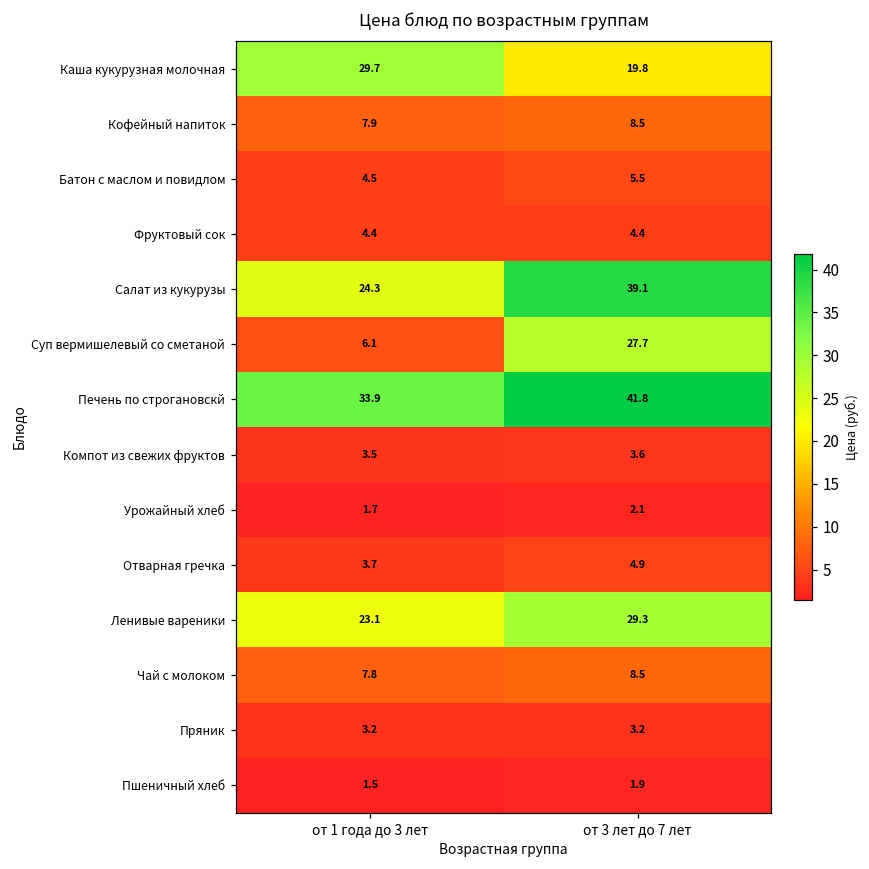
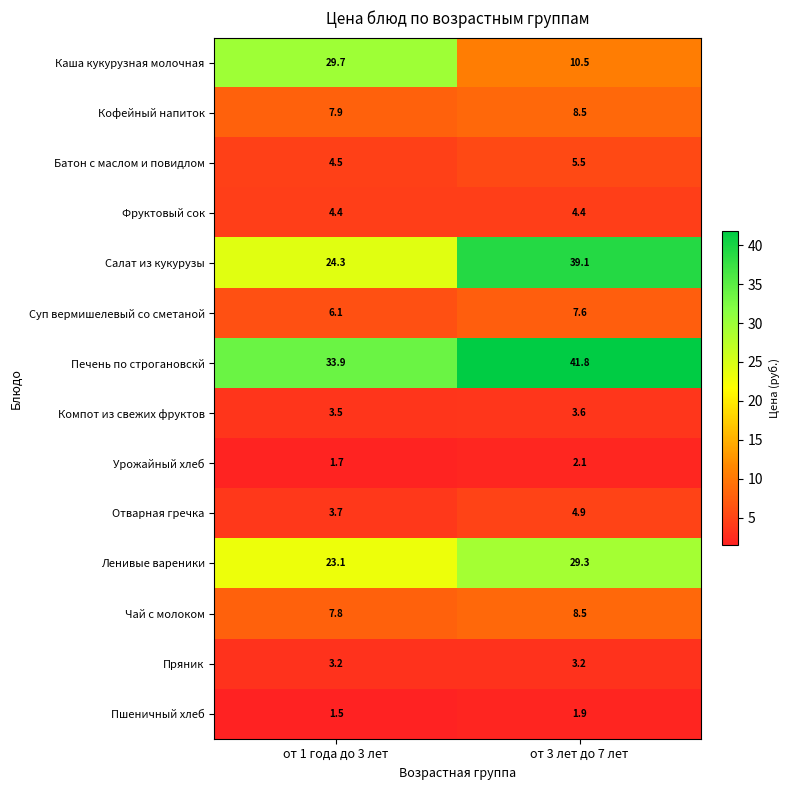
  {
    "Каша кукурузная молочная": {
      "от 1 года до 3 лет": 29.7,
-     "от 3 лет до 7 лет": 19.8
+     "от 3 лет до 7 лет": 10.5
    },
    "Кофейный напиток": {
      "от 1 года до 3 лет": 7.9,
      "от 3 лет до 7 лет": 8.5
    },
    "Батон с маслом и повидлом": {
      "от 1 года до 3 лет": 4.5,
      "от 3 лет до 7 лет": 5.5
    },
    "Фруктовый сок": {
      "от 1 года до 3 лет": 4.4,
      "от 3 лет до 7 лет": 4.4
    },
    "Салат из кукурузы": {
      "от 1 года до 3 лет": 24.3,
      "от 3 лет до 7 лет": 39.1
    },
    "Суп вермишелевый со сметаной": {
      "от 1 года до 3 лет": 6.1,
-     "от 3 лет до 7 лет": 27.7
+     "от 3 лет до 7 лет": 7.6
    },
    "Печень по строгановскй": {
      "от 1 года до 3 лет": 33.9,
      "от 3 лет до 7 лет": 41.8
    },
    "Компот из свежих фруктов": {
      "от 1 года до 3 лет": 3.5,
      "от 3 лет до 7 лет": 3.6
    },
    "Урожайный хлеб": {
      "от 1 года до 3 лет": 1.7,
      "от 3 лет до 7 лет": 2.1
    },
    "Отварная гречка": {
      "от 1 года до 3 лет": 3.7,
      "от 3 лет до 7 лет": 4.9
    },
    "Ленивые вареники": {
      "от 1 года до 3 лет": 23.1,
      "от 3 лет до 7 лет": 29.3
    },
    "Чай с молоком": {
      "от 1 года до 3 лет": 7.8,
      "от 3 лет до 7 лет": 8.5
    },
    "Пряник": {
      "от 1 года до 3 лет": 3.2,
      "от 3 лет до 7 лет": 3.2
    },
    "Пшеничный хлеб": {
      "от 1 года до 3 лет": 1.5,
      "от 3 лет до 7 лет": 1.9
    }
  }
